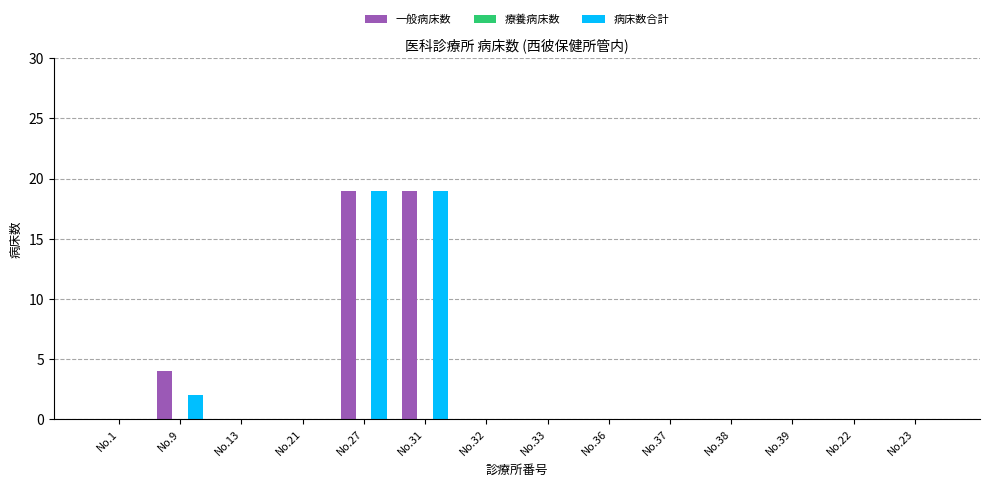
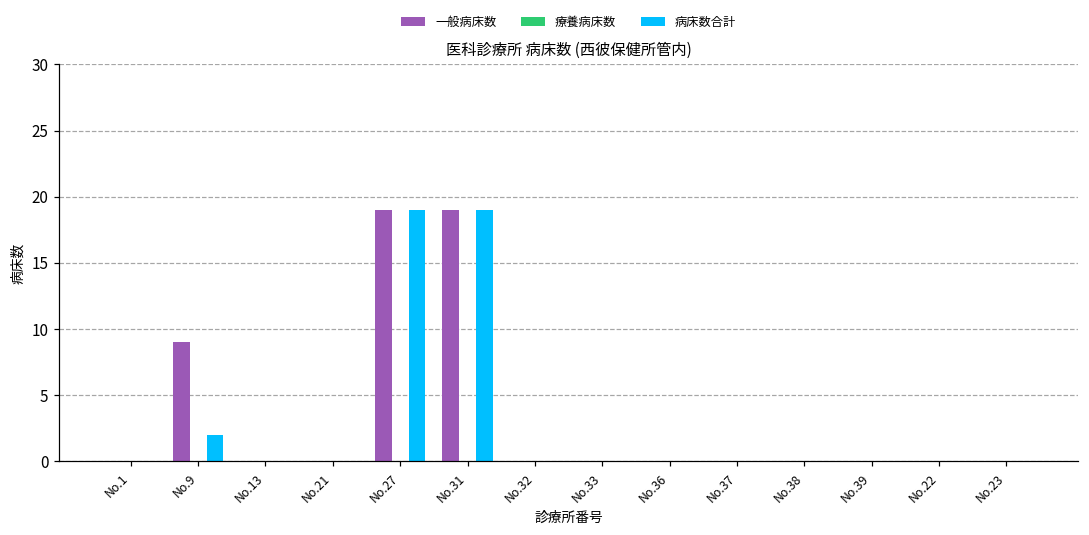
  {
    "一般病床数": {
      "No.1": 0,
-     "No.9": 4,
+     "No.9": 9,
      "No.13": 0,
      "No.21": 0,
      "No.27": 19,
      "No.31": 19,
      "No.32": 0,
      "No.33": 0,
      "No.36": 0,
      "No.37": 0,
      "No.38": 0,
      "No.39": 0,
      "No.22": 0,
      "No.23": 0
    },
    "療養病床数": {
      "No.1": 0,
      "No.9": 0,
      "No.13": 0,
      "No.21": 0,
      "No.27": 0,
      "No.31": 0,
      "No.32": 0,
      "No.33": 0,
      "No.36": 0,
      "No.37": 0,
      "No.38": 0,
      "No.39": 0,
      "No.22": 0,
      "No.23": 0
    },
    "病床数合計": {
      "No.1": 0,
      "No.9": 2,
      "No.13": 0,
      "No.21": 0,
      "No.27": 19,
      "No.31": 19,
      "No.32": 0,
      "No.33": 0,
      "No.36": 0,
      "No.37": 0,
      "No.38": 0,
      "No.39": 0,
      "No.22": 0,
      "No.23": 0
    }
  }
